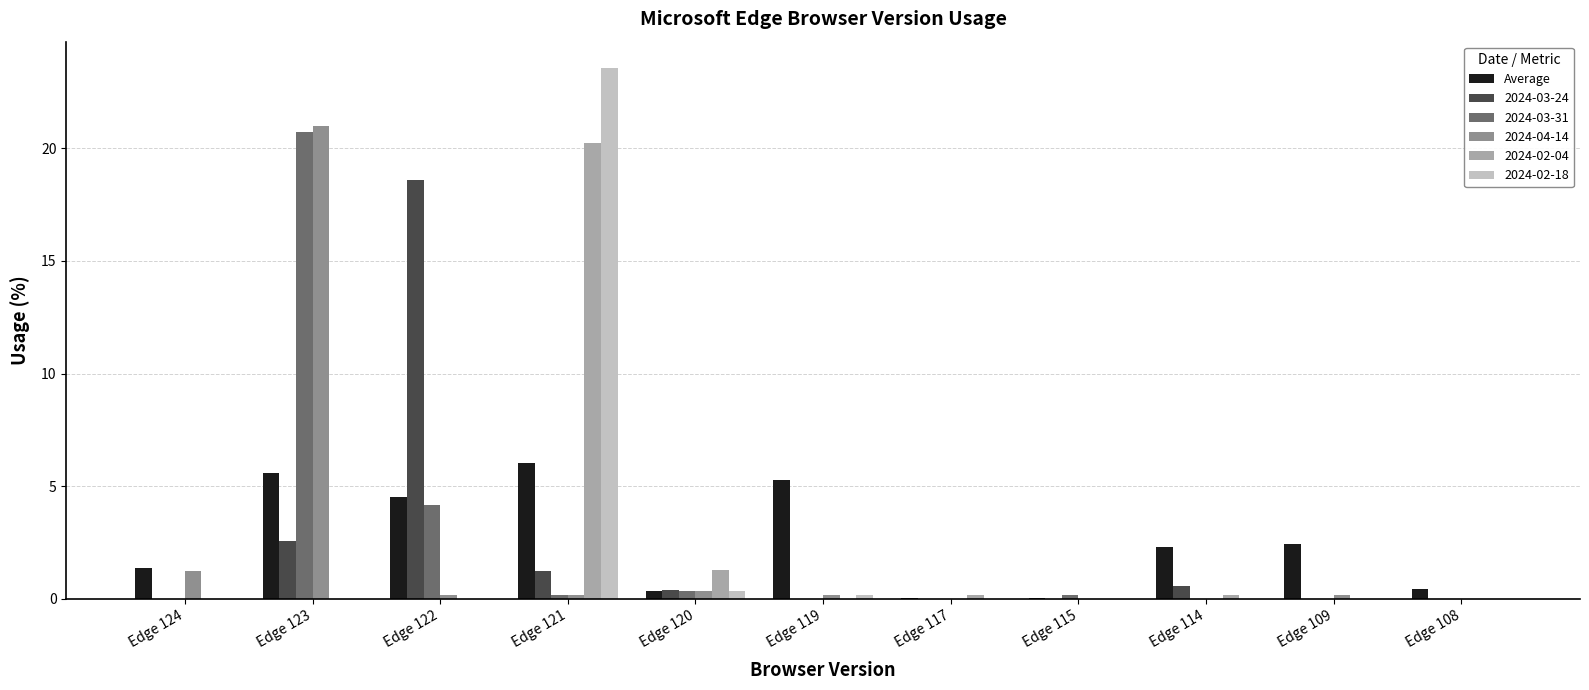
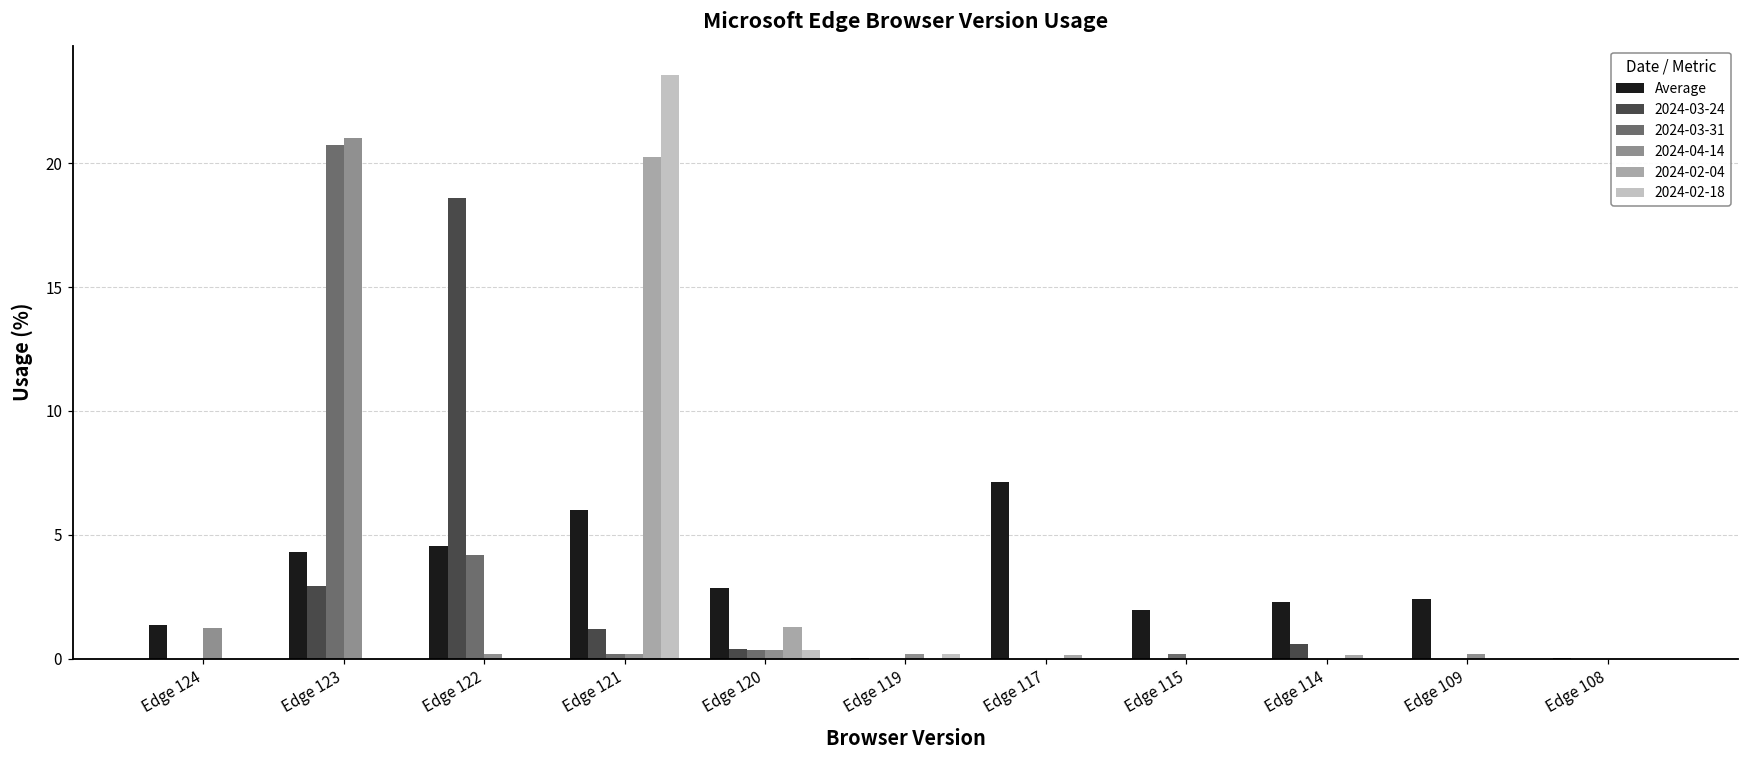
  {
    "Average": {
      "Edge 124": 1.4,
-     "Edge 123": 5.6,
+     "Edge 123": 4.3,
      "Edge 122": 4.5,
      "Edge 121": 6.0,
-     "Edge 120": 0.4,
-     "Edge 119": 5.3,
-     "Edge 117": 0.0,
-     "Edge 115": 0.0,
+     "Edge 120": 2.8,
+     "Edge 119": 0.0,
+     "Edge 117": 7.1,
+     "Edge 115": 1.9,
      "Edge 114": 2.3,
      "Edge 109": 2.4,
-     "Edge 108": 0.4
+     "Edge 108": 0.0
    },
    "2024-03-24": {
      "Edge 124": 0.0,
-     "Edge 123": 2.6,
+     "Edge 123": 2.9,
      "Edge 122": 18.6,
      "Edge 121": 1.2,
      "Edge 120": 0.4,
      "Edge 119": 0.0,
      "Edge 117": 0.0,
      "Edge 115": 0.0,
      "Edge 114": 0.6,
      "Edge 109": 0.0,
      "Edge 108": 0.0
    }
  }
